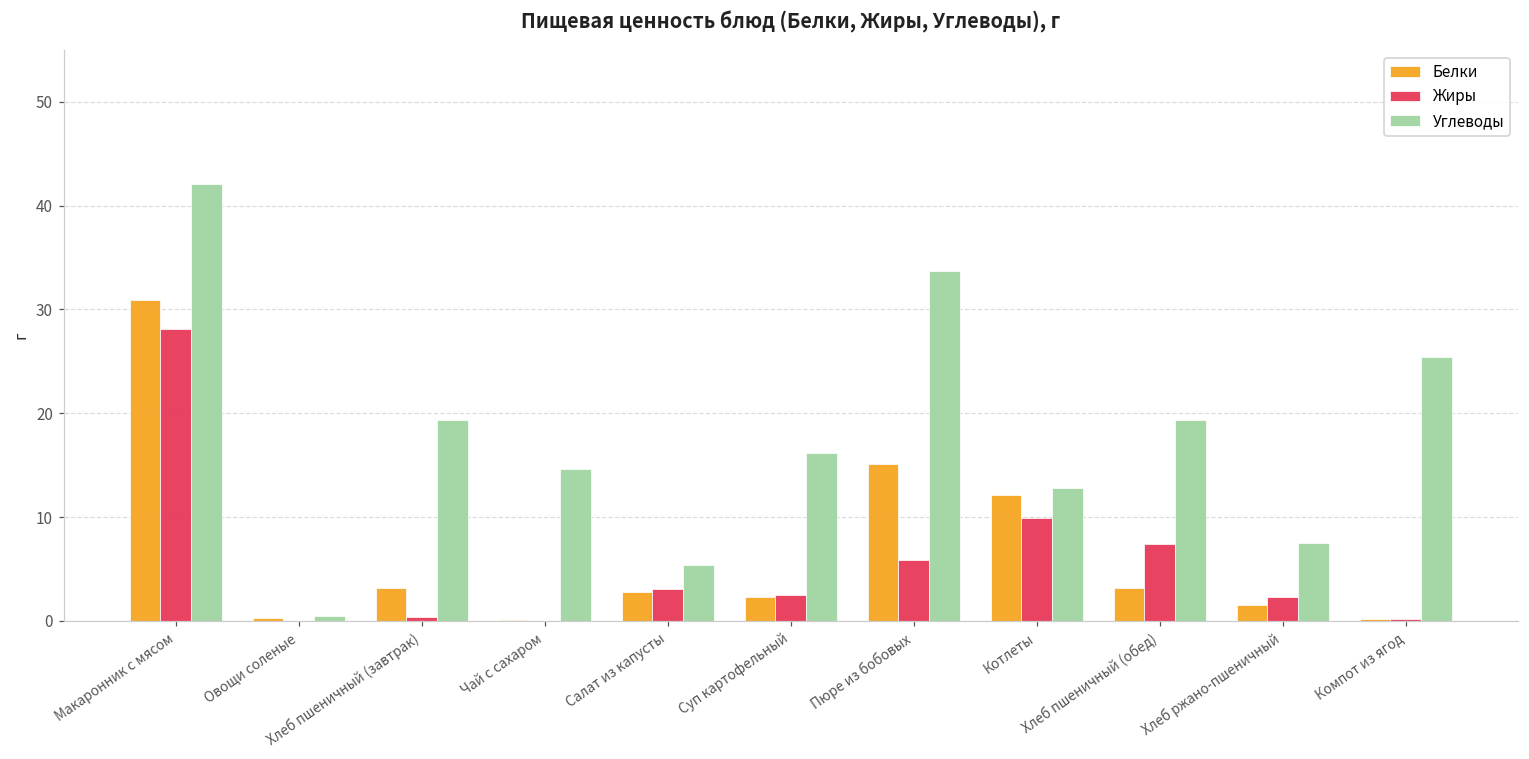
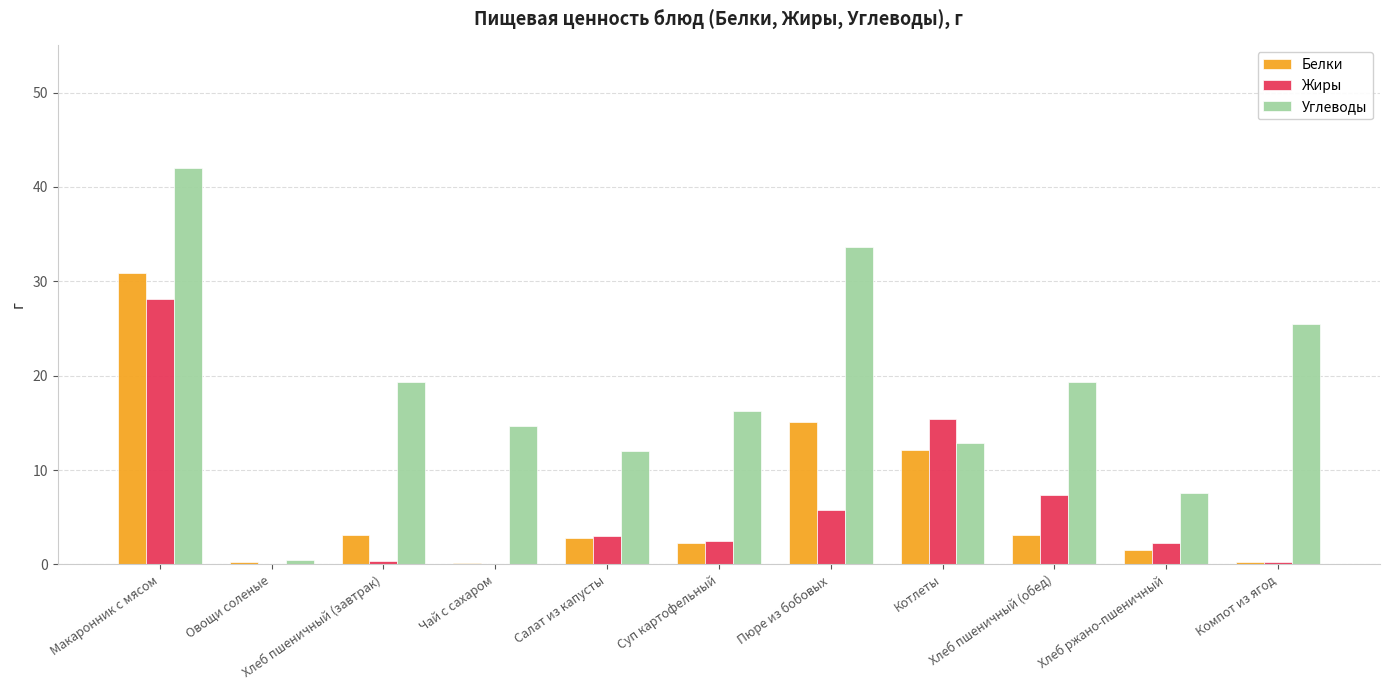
  {
    "Белки": {
      "Макаронник с мясом": 31,
      "Хлеб пшеничный (завтрак)": 3,
      "Салат из капусты": 3,
      "Суп картофельный": 2,
      "Пюре из бобовых": 15,
      "Котлеты": 12,
      "Хлеб пшеничный (обед)": 3,
      "Хлеб ржано-пшеничный": 2
    },
    "Жиры": {
      "Макаронник с мясом": 28,
      "Хлеб пшеничный (завтрак)": 0,
      "Чай с сахаром": 0,
      "Салат из капусты": 3,
      "Суп картофельный": 2,
      "Пюре из бобовых": 6,
-     "Котлеты": 10,
+     "Котлеты": 15,
      "Хлеб пшеничный (обед)": 7,
      "Хлеб ржано-пшеничный": 2
    },
    "Углеводы": {
      "Макаронник с мясом": 42,
      "Овощи соленые": 1,
      "Хлеб пшеничный (завтрак)": 19,
      "Чай с сахаром": 15,
-     "Салат из капусты": 5,
+     "Салат из капусты": 12,
      "Суп картофельный": 16,
      "Пюре из бобовых": 34,
      "Котлеты": 13,
      "Хлеб пшеничный (обед)": 19,
      "Хлеб ржано-пшеничный": 8,
      "Компот из ягод": 25
    }
  }
